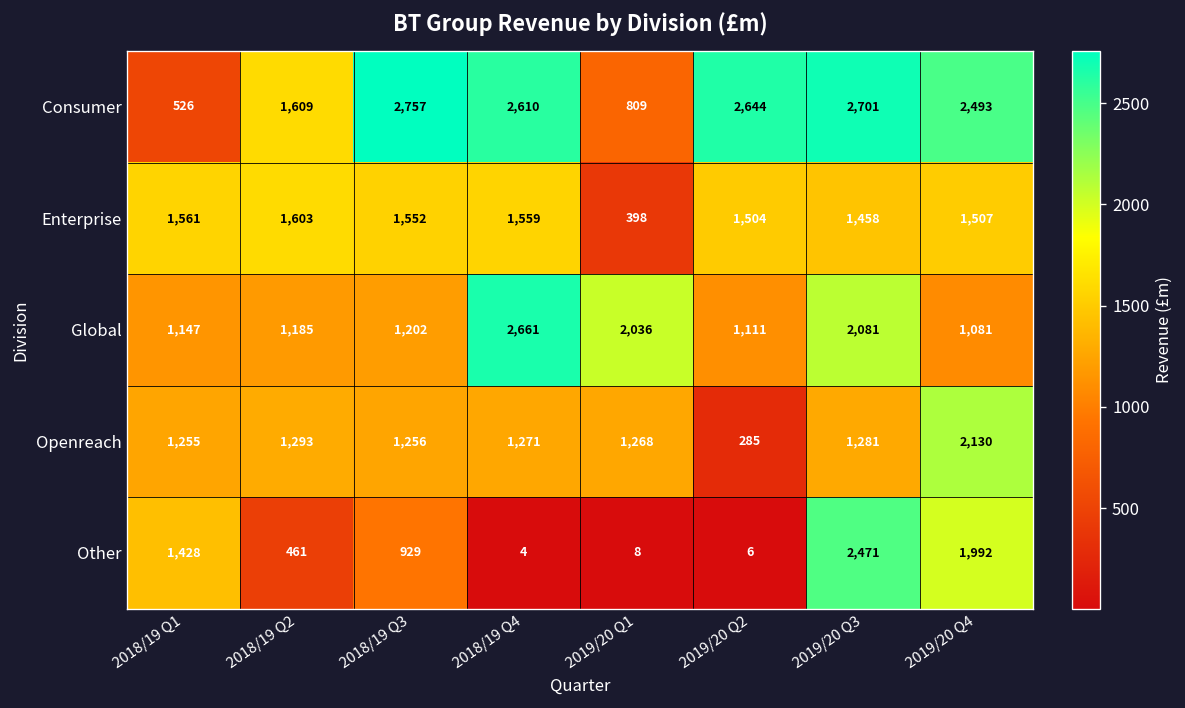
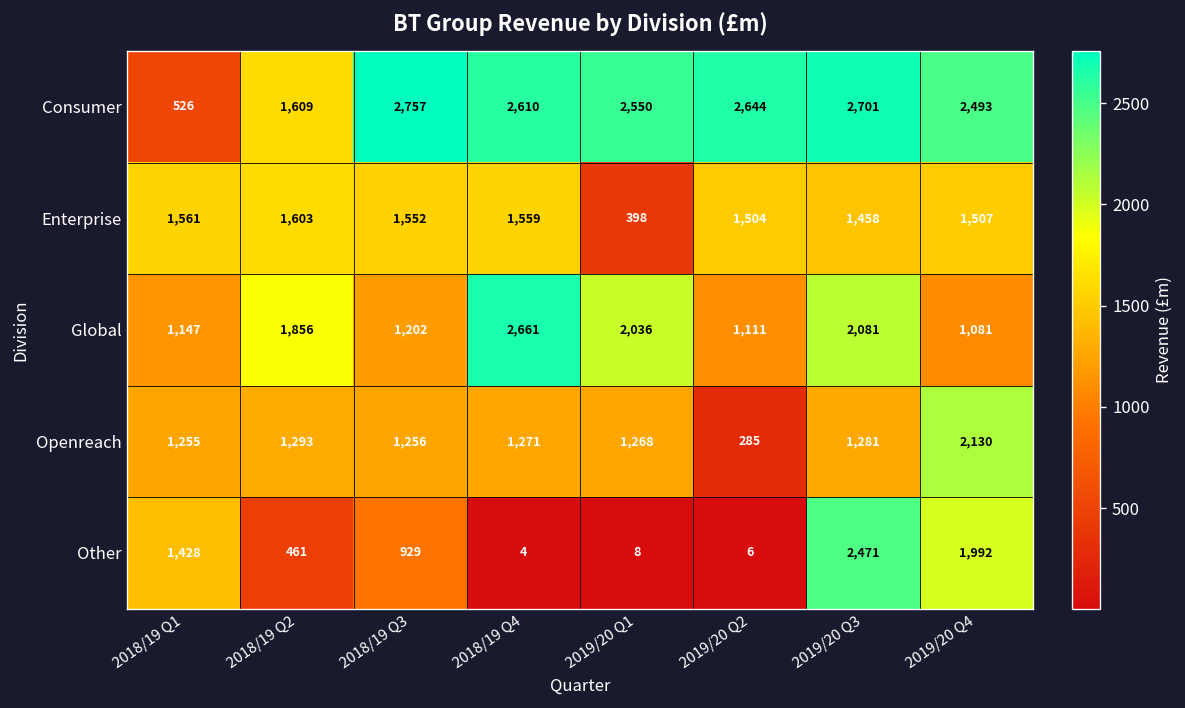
  {
    "Consumer": {
      "2018/19 Q1": "526",
      "2018/19 Q2": "1,609",
      "2018/19 Q3": "2,757",
      "2018/19 Q4": "2,610",
-     "2019/20 Q1": "809",
+     "2019/20 Q1": "2,550",
      "2019/20 Q2": "2,644",
      "2019/20 Q3": "2,701",
      "2019/20 Q4": "2,493"
    },
    "Enterprise": {
      "2018/19 Q1": "1,561",
      "2018/19 Q2": "1,603",
      "2018/19 Q3": "1,552",
      "2018/19 Q4": "1,559",
      "2019/20 Q1": "398",
      "2019/20 Q2": "1,504",
      "2019/20 Q3": "1,458",
      "2019/20 Q4": "1,507"
    },
    "Global": {
      "2018/19 Q1": "1,147",
-     "2018/19 Q2": "1,185",
+     "2018/19 Q2": "1,856",
      "2018/19 Q3": "1,202",
      "2018/19 Q4": "2,661",
      "2019/20 Q1": "2,036",
      "2019/20 Q2": "1,111",
      "2019/20 Q3": "2,081",
      "2019/20 Q4": "1,081"
    },
    "Openreach": {
      "2018/19 Q1": "1,255",
      "2018/19 Q2": "1,293",
      "2018/19 Q3": "1,256",
      "2018/19 Q4": "1,271",
      "2019/20 Q1": "1,268",
      "2019/20 Q2": "285",
      "2019/20 Q3": "1,281",
      "2019/20 Q4": "2,130"
    },
    "Other": {
      "2018/19 Q1": "1,428",
      "2018/19 Q2": "461",
      "2018/19 Q3": "929",
      "2018/19 Q4": "4",
      "2019/20 Q1": "8",
      "2019/20 Q2": "6",
      "2019/20 Q3": "2,471",
      "2019/20 Q4": "1,992"
    }
  }
